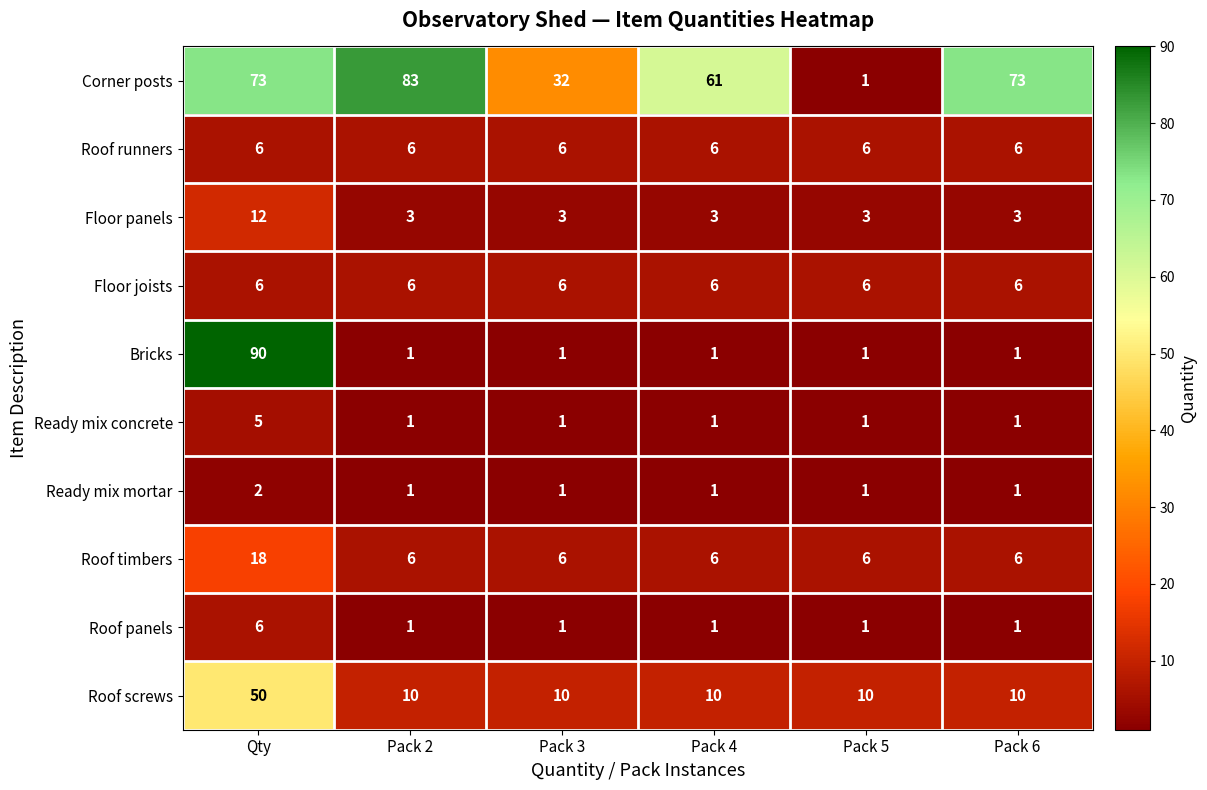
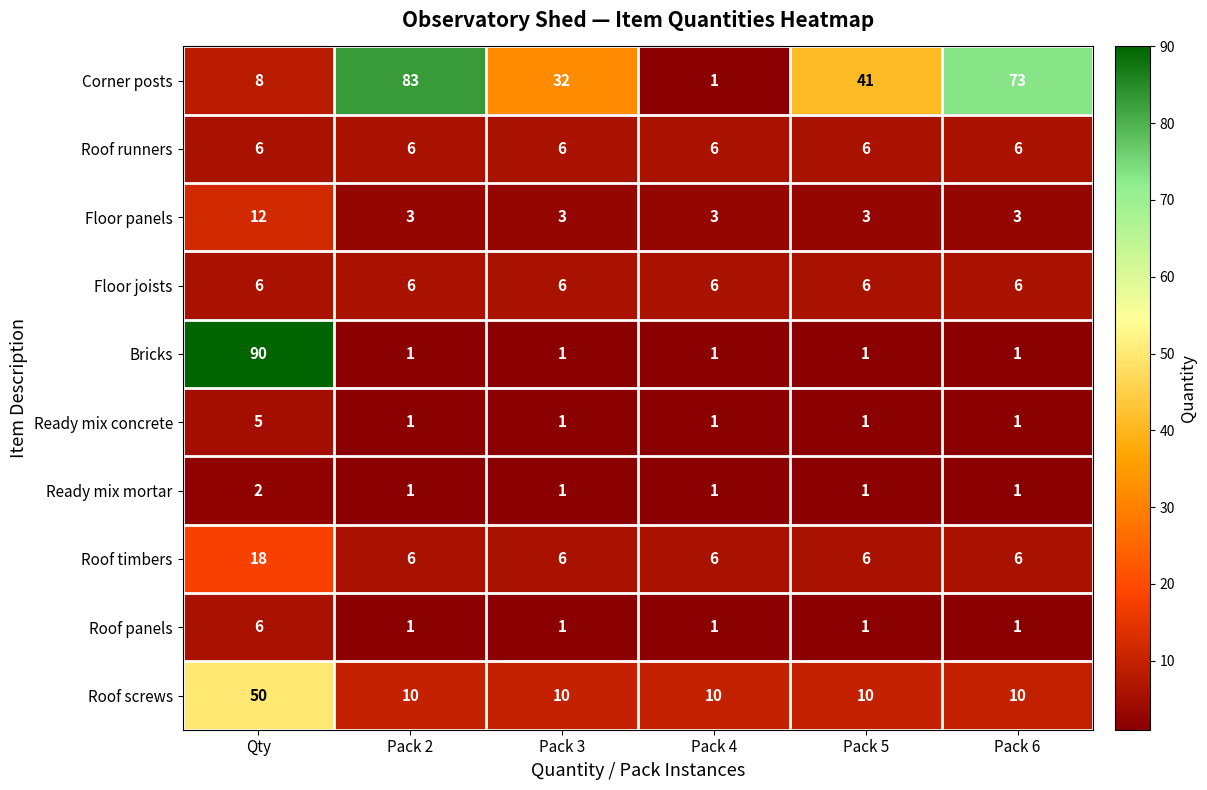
  {
    "Corner posts": {
-     "Qty": 73,
+     "Qty": 8,
      "Pack 2": 83,
      "Pack 3": 32,
-     "Pack 4": 61,
-     "Pack 5": 1,
+     "Pack 4": 1,
+     "Pack 5": 41,
      "Pack 6": 73
    },
    "Roof runners": {
      "Qty": 6,
      "Pack 2": 6,
      "Pack 3": 6,
      "Pack 4": 6,
      "Pack 5": 6,
      "Pack 6": 6
    },
    "Floor panels": {
      "Qty": 12,
      "Pack 2": 3,
      "Pack 3": 3,
      "Pack 4": 3,
      "Pack 5": 3,
      "Pack 6": 3
    },
    "Floor joists": {
      "Qty": 6,
      "Pack 2": 6,
      "Pack 3": 6,
      "Pack 4": 6,
      "Pack 5": 6,
      "Pack 6": 6
    },
    "Bricks": {
      "Qty": 90,
      "Pack 2": 1,
      "Pack 3": 1,
      "Pack 4": 1,
      "Pack 5": 1,
      "Pack 6": 1
    },
    "Ready mix concrete": {
      "Qty": 5,
      "Pack 2": 1,
      "Pack 3": 1,
      "Pack 4": 1,
      "Pack 5": 1,
      "Pack 6": 1
    },
    "Ready mix mortar": {
      "Qty": 2,
      "Pack 2": 1,
      "Pack 3": 1,
      "Pack 4": 1,
      "Pack 5": 1,
      "Pack 6": 1
    },
    "Roof timbers": {
      "Qty": 18,
      "Pack 2": 6,
      "Pack 3": 6,
      "Pack 4": 6,
      "Pack 5": 6,
      "Pack 6": 6
    },
    "Roof panels": {
      "Qty": 6,
      "Pack 2": 1,
      "Pack 3": 1,
      "Pack 4": 1,
      "Pack 5": 1,
      "Pack 6": 1
    },
    "Roof screws": {
      "Qty": 50,
      "Pack 2": 10,
      "Pack 3": 10,
      "Pack 4": 10,
      "Pack 5": 10,
      "Pack 6": 10
    }
  }
